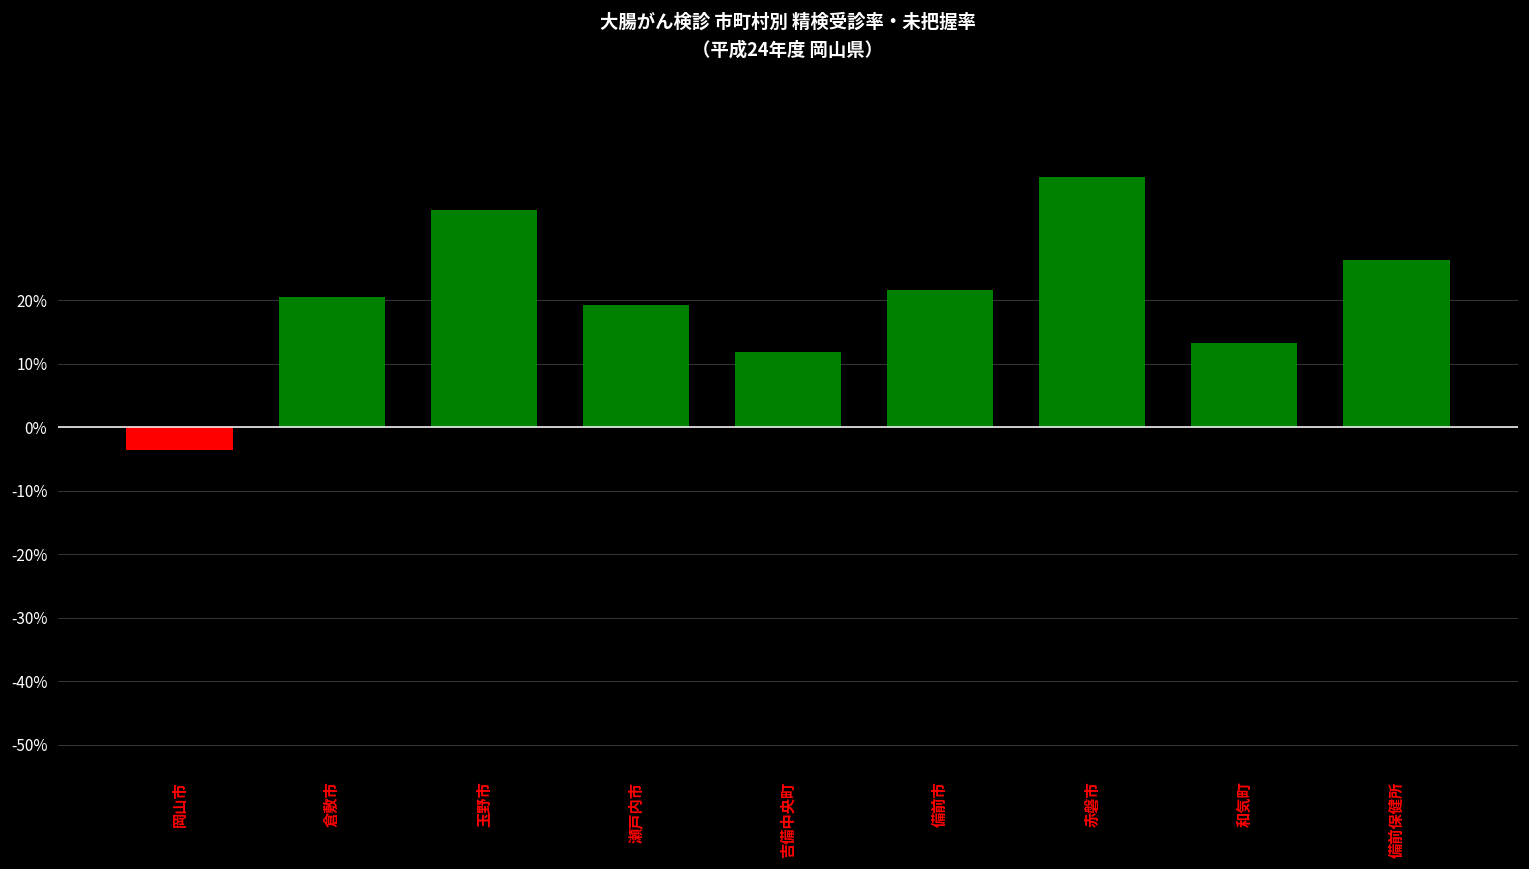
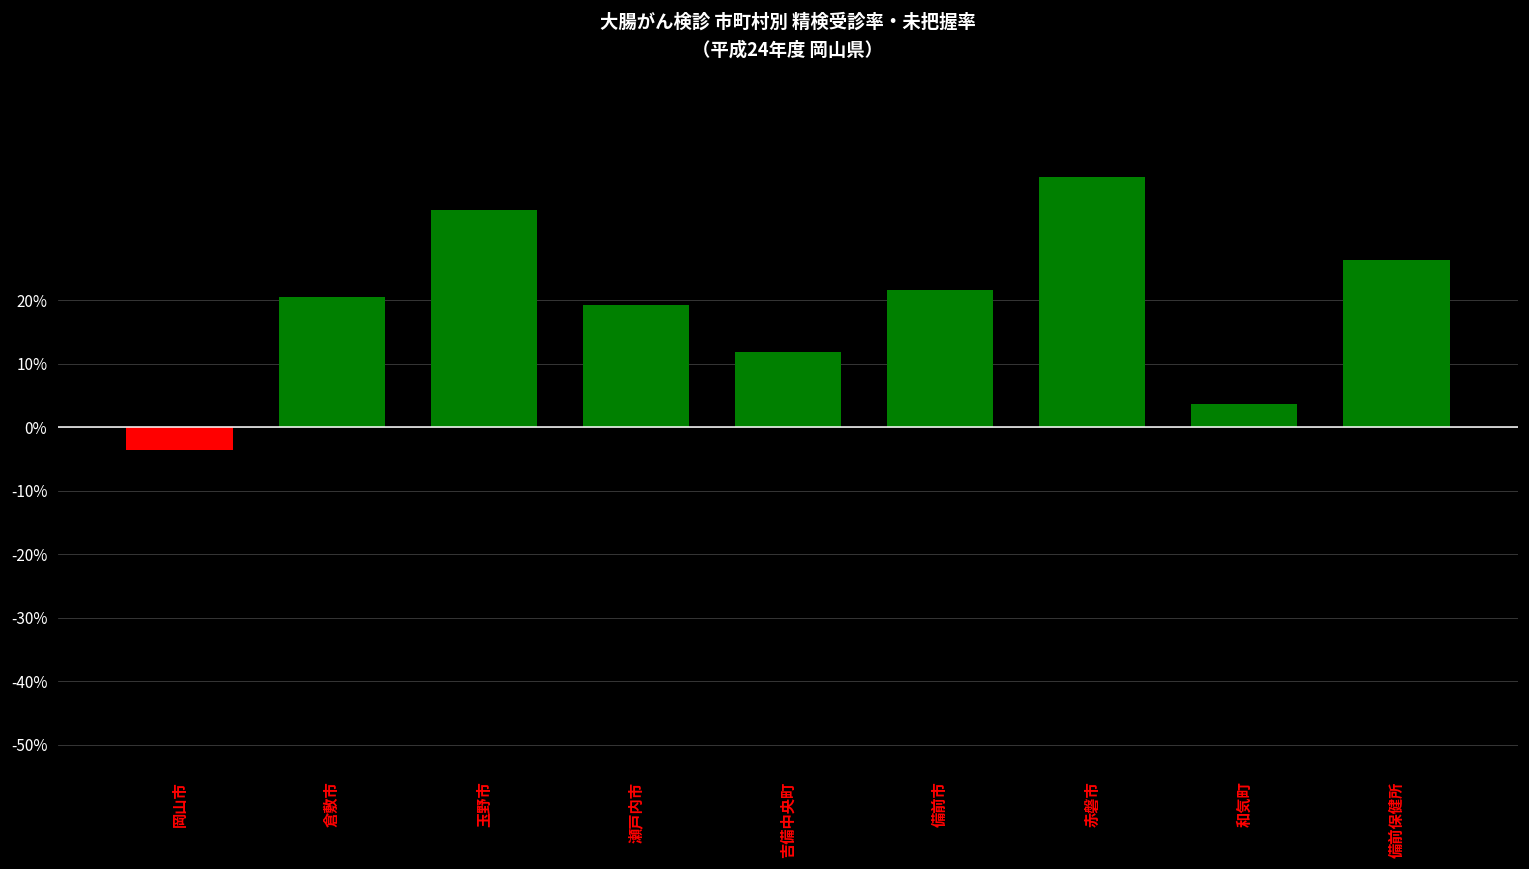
  {
    "岡山市": "-4%",
    "倉敷市": "21%",
    "玉野市": "34%",
    "瀬戸内市": "19%",
    "吉備中央町": "12%",
    "備前市": "22%",
    "赤磐市": "40%",
-   "和気町": "13%",
+   "和気町": "4%",
    "備前保健所": "26%"
  }
